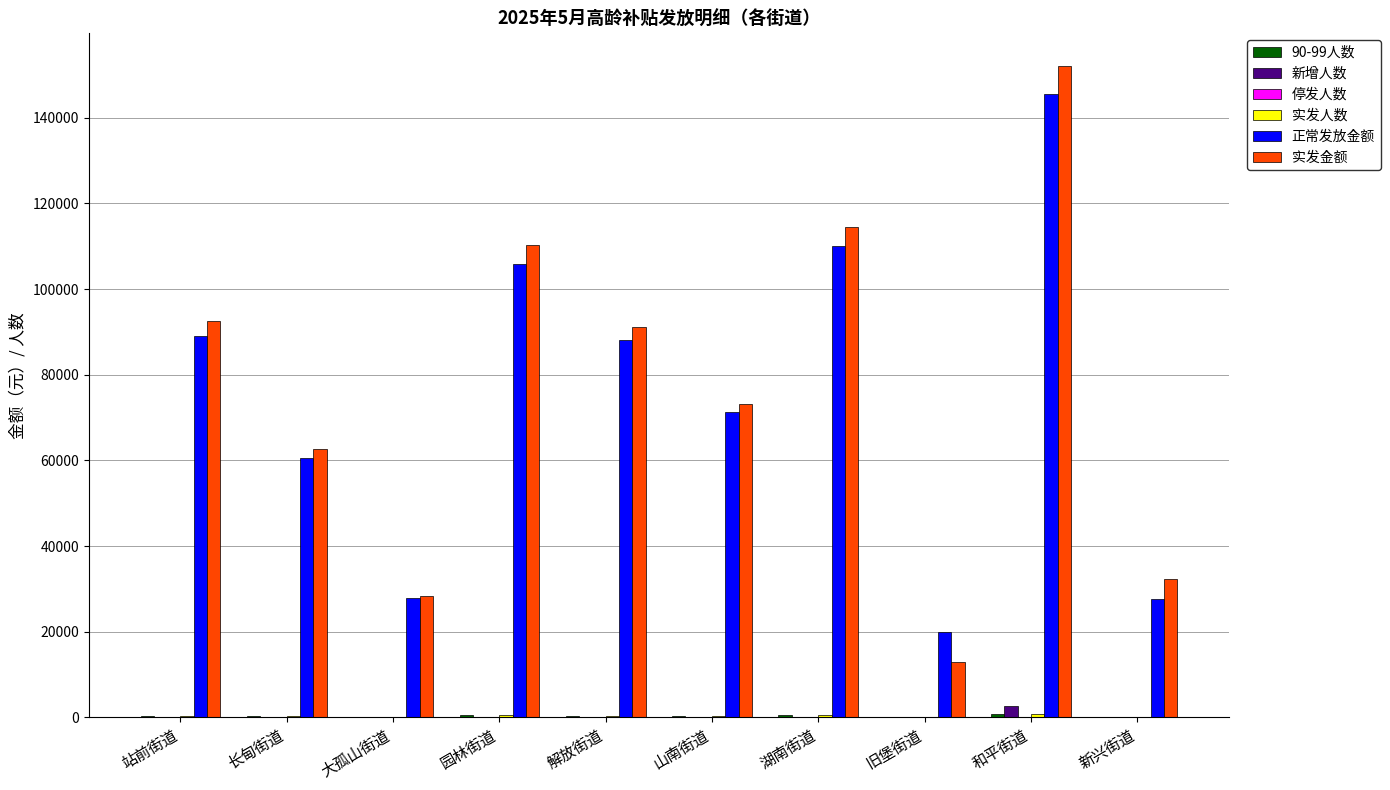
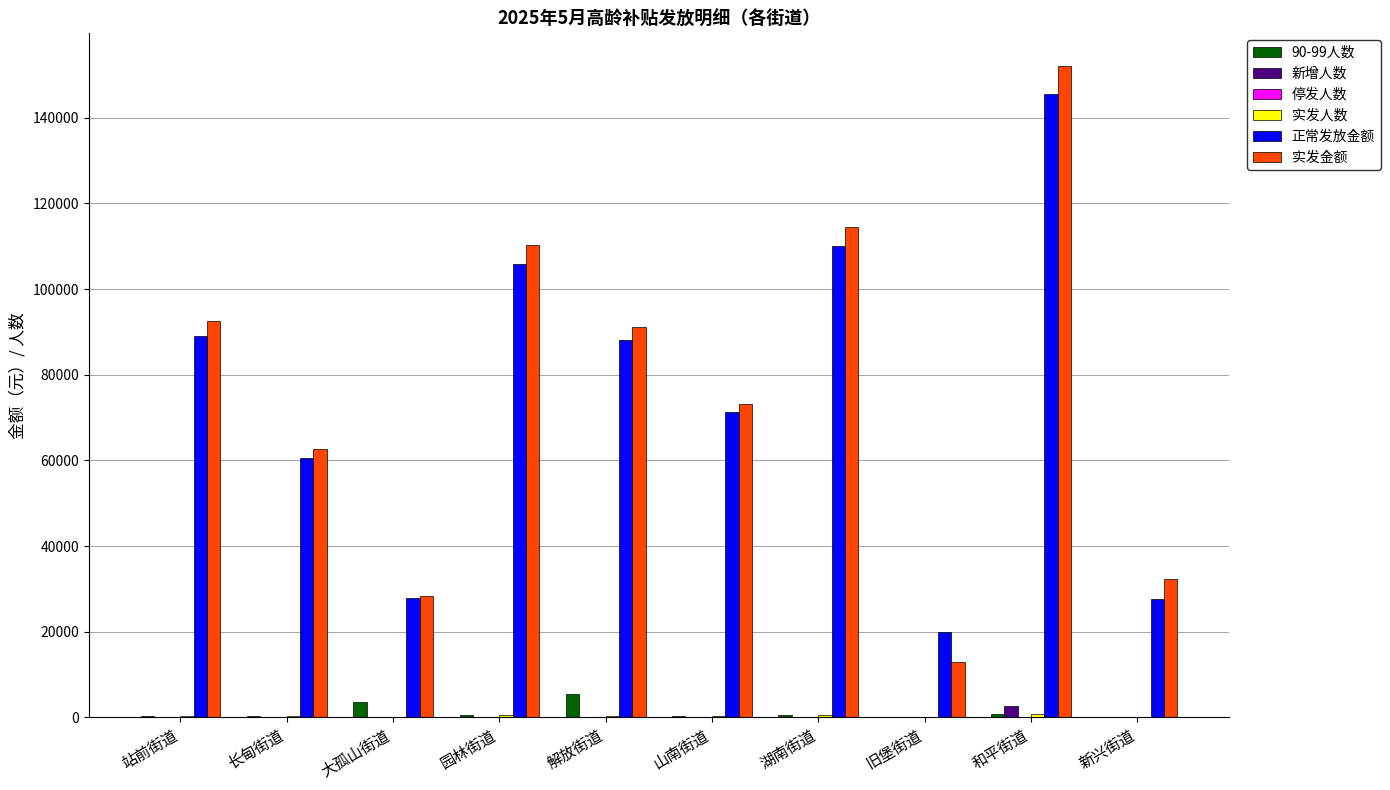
  {
    "90-99人数": {
-     "大孤山街道": 0,
-     "解放街道": 0,
+     "大孤山街道": 4000,
+     "解放街道": 5000,
      "和平街道": 1000
    },
    "新增人数": {
      "和平街道": 3000
    },
    "实发人数": {
      "和平街道": 1000
    },
    "正常发放金额": {
      "站前街道": 89000,
      "长甸街道": 61000,
      "大孤山街道": 28000,
      "园林街道": 106000,
      "解放街道": 88000,
      "山南街道": 71000,
      "湖南街道": 110000,
      "旧堡街道": 20000,
      "和平街道": 146000,
      "新兴街道": 28000
    },
    "实发金额": {
      "站前街道": 93000,
      "长甸街道": 63000,
      "大孤山街道": 28000,
      "园林街道": 110000,
      "解放街道": 91000,
      "山南街道": 73000,
      "湖南街道": 115000,
      "旧堡街道": 13000,
      "和平街道": 152000,
      "新兴街道": 32000
    }
  }
